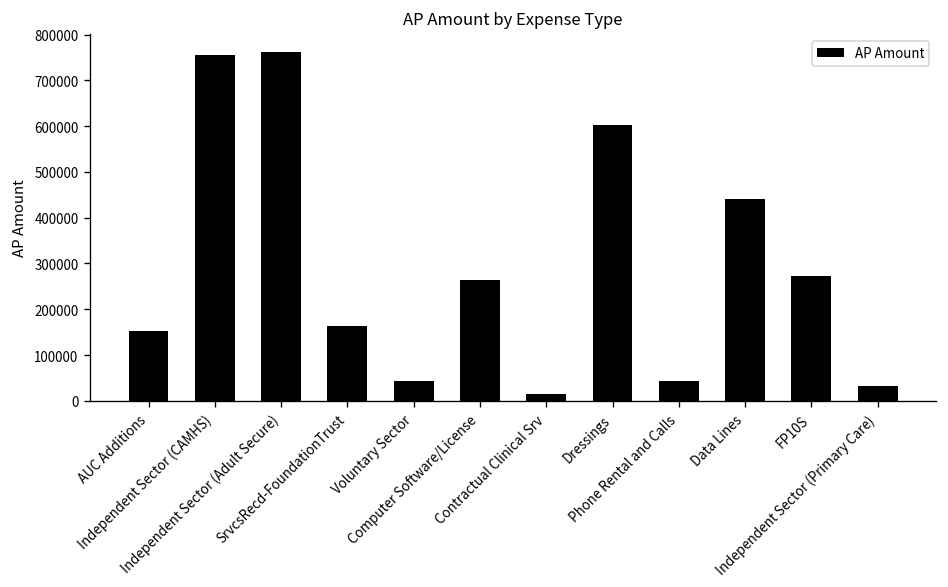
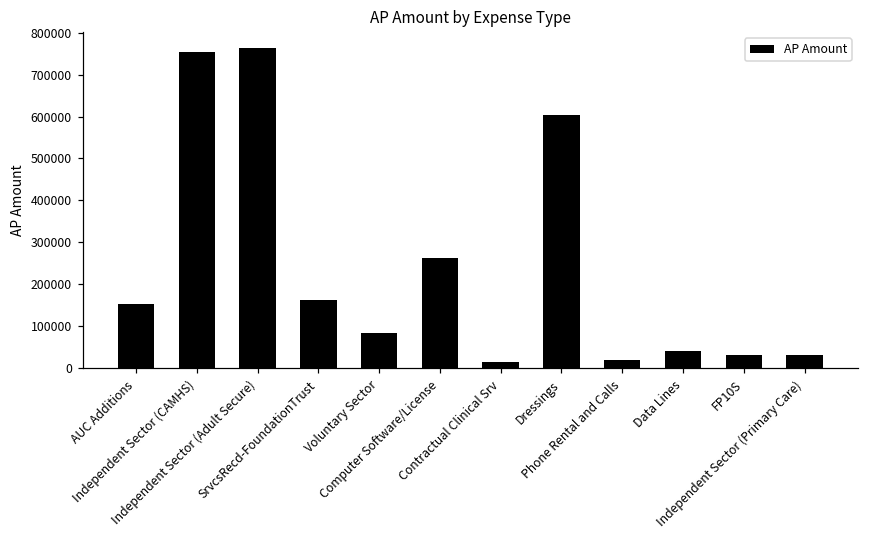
  {
    "AUC Additions": 150000,
    "Independent Sector (CAMHS)": 750000,
    "Independent Sector (Adult Secure)": 760000,
    "SrvcsRecd-FoundationTrust": 160000,
-   "Voluntary Sector": 40000,
+   "Voluntary Sector": 90000,
    "Computer Software/License": 260000,
    "Contractual Clinical Srv": 10000,
    "Dressings": 600000,
-   "Phone Rental and Calls": 40000,
-   "Data Lines": 440000,
-   "FP10S": 270000,
+   "Phone Rental and Calls": 20000,
+   "Data Lines": 40000,
+   "FP10S": 30000,
    "Independent Sector (Primary Care)": 30000
  }
